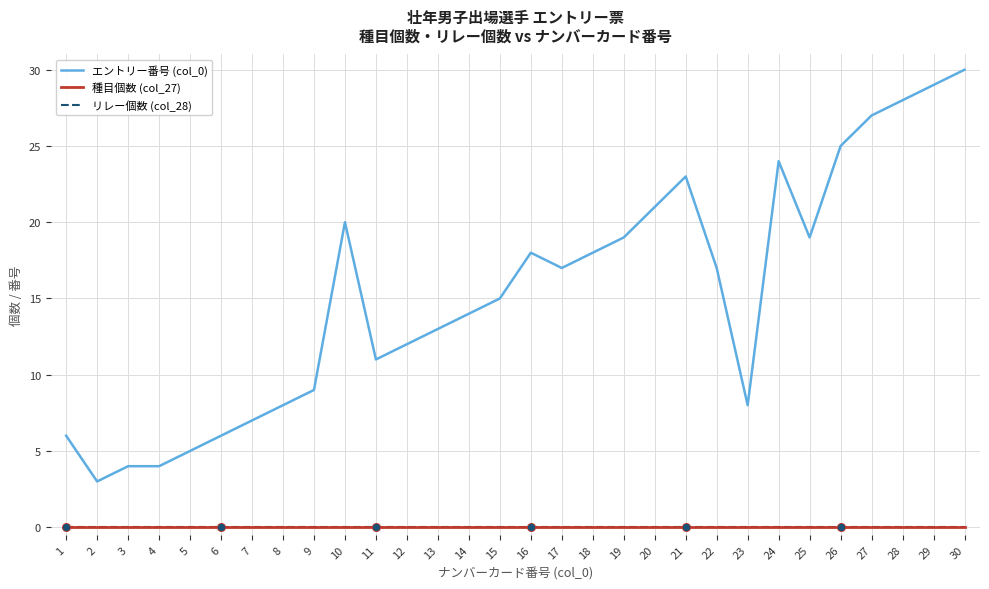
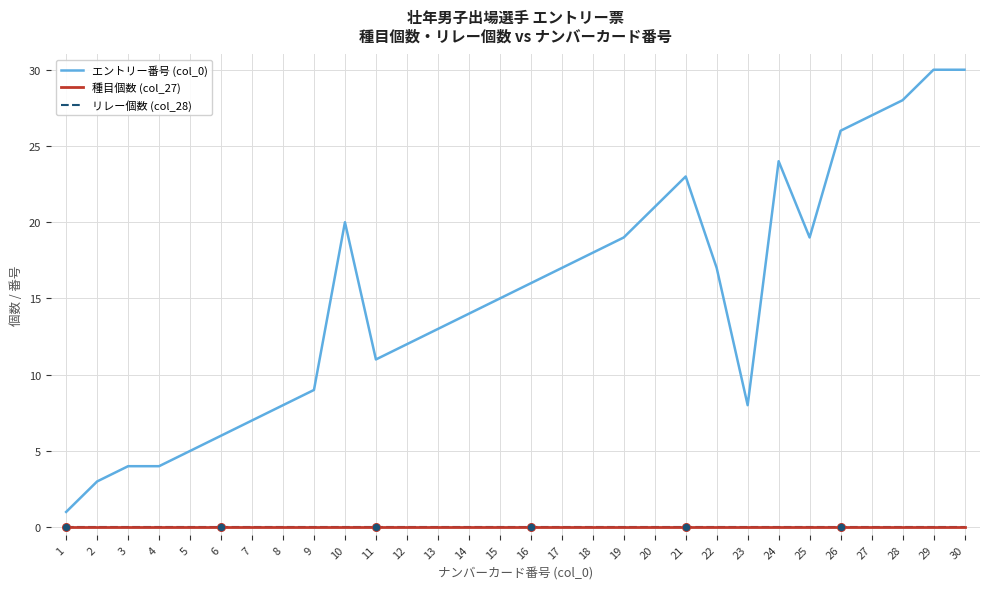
  {
    "エントリー番号 (col_0)": {
-     "1": 6,
+     "1": 1,
      "2": 3,
      "3": 4,
      "4": 4,
      "5": 5,
      "6": 6,
      "7": 7,
      "8": 8,
      "9": 9,
      "10": 20,
      "11": 11,
      "12": 12,
      "13": 13,
      "14": 14,
      "15": 15,
-     "16": 18,
+     "16": 16,
      "17": 17,
      "18": 18,
      "19": 19,
      "20": 21,
      "21": 23,
      "22": 17,
      "23": 8,
      "24": 24,
      "25": 19,
-     "26": 25,
+     "26": 26,
      "27": 27,
      "28": 28,
-     "29": 29,
+     "29": 30,
      "30": 30
    },
    "リレー個数 (col_28)": {
      "2": 0,
      "3": 0,
      "4": 0,
      "5": 0,
      "7": 0,
      "8": 0,
      "9": 0,
      "10": 0,
      "12": 0,
      "13": 0,
      "14": 0,
      "15": 0,
      "17": 0,
      "18": 0,
      "19": 0,
      "20": 0,
      "22": 0,
      "23": 0,
      "24": 0,
      "25": 0,
      "27": 0,
      "28": 0,
      "29": 0,
      "30": 0
    }
  }
